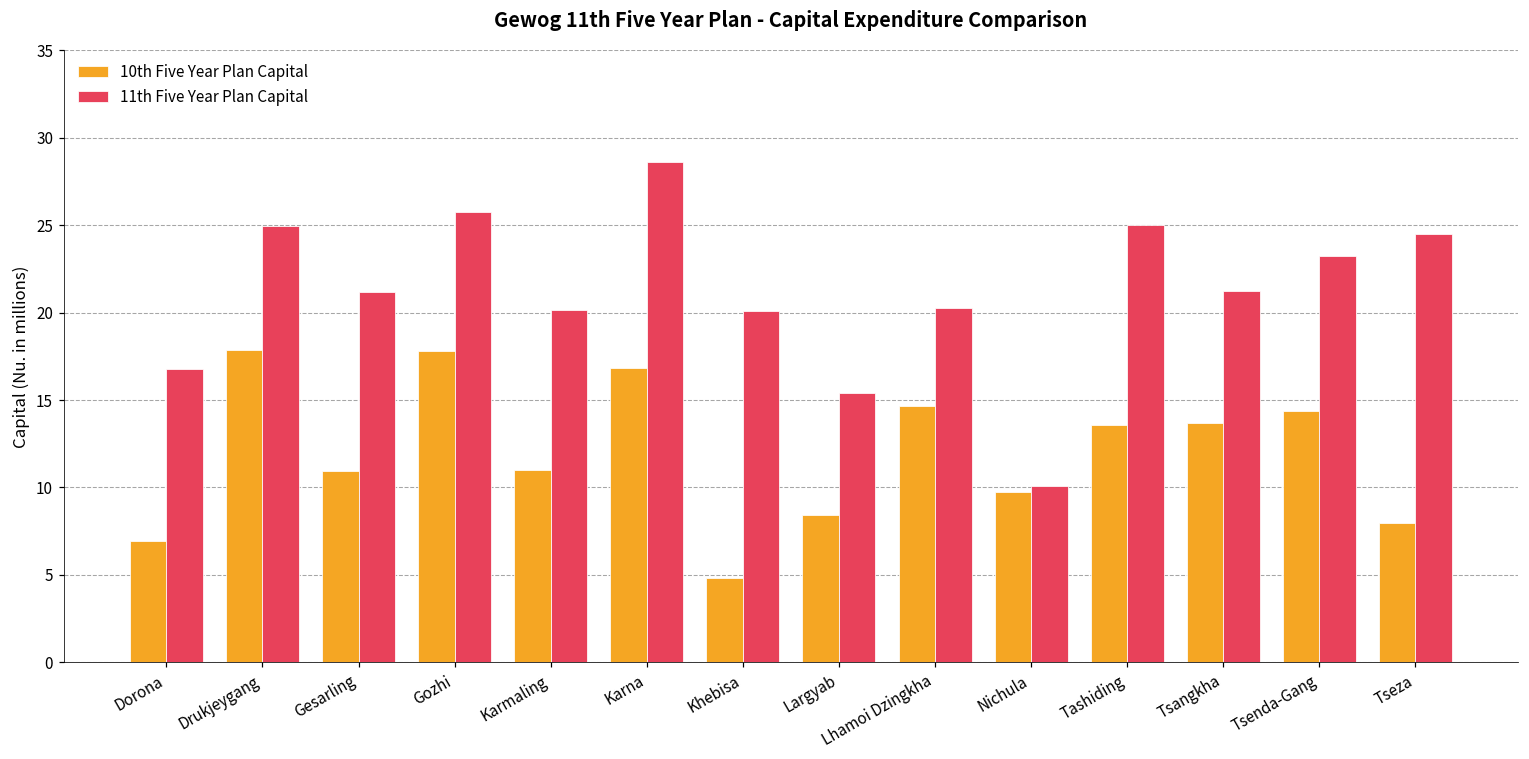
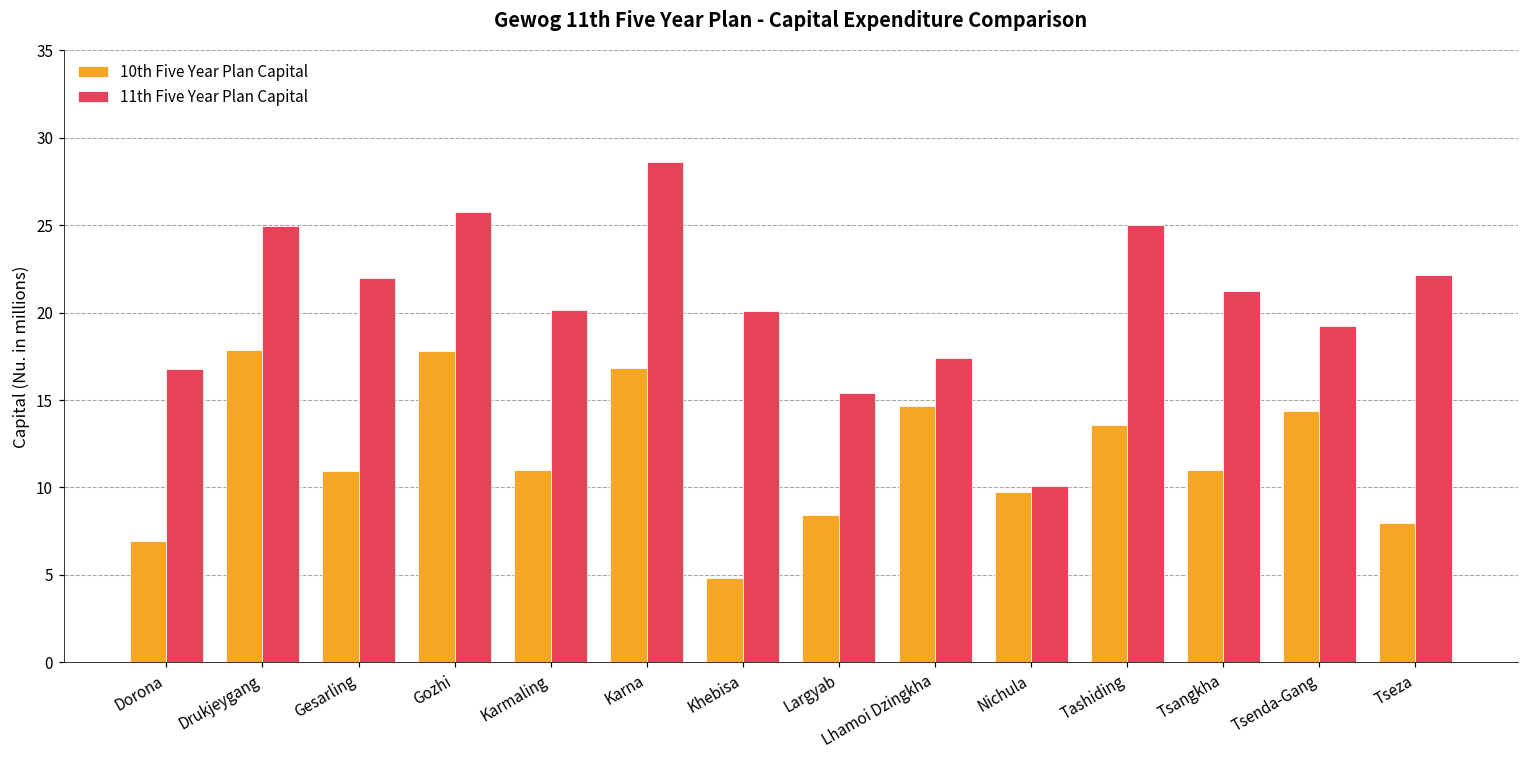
  {
    "10th Five Year Plan Capital": {
      "Dorona": 7.0,
      "Drukjeygang": 17.9,
      "Gesarling": 11.0,
      "Gozhi": 17.8,
      "Karmaling": 11.0,
      "Karna": 16.8,
      "Khebisa": 4.8,
      "Largyab": 8.5,
      "Lhamoi Dzingkha": 14.7,
      "Nichula": 9.7,
      "Tashiding": 13.6,
-     "Tsangkha": 13.7,
+     "Tsangkha": 11.0,
      "Tsenda-Gang": 14.4,
      "Tseza": 8.0
    },
    "11th Five Year Plan Capital": {
      "Dorona": 16.8,
      "Drukjeygang": 24.9,
-     "Gesarling": 21.2,
+     "Gesarling": 22.0,
      "Gozhi": 25.7,
      "Karmaling": 20.1,
      "Karna": 28.6,
      "Khebisa": 20.1,
      "Largyab": 15.4,
-     "Lhamoi Dzingkha": 20.2,
+     "Lhamoi Dzingkha": 17.4,
      "Nichula": 10.1,
      "Tashiding": 25.0,
      "Tsangkha": 21.3,
-     "Tsenda-Gang": 23.2,
-     "Tseza": 24.5
+     "Tsenda-Gang": 19.3,
+     "Tseza": 22.2
    }
  }
